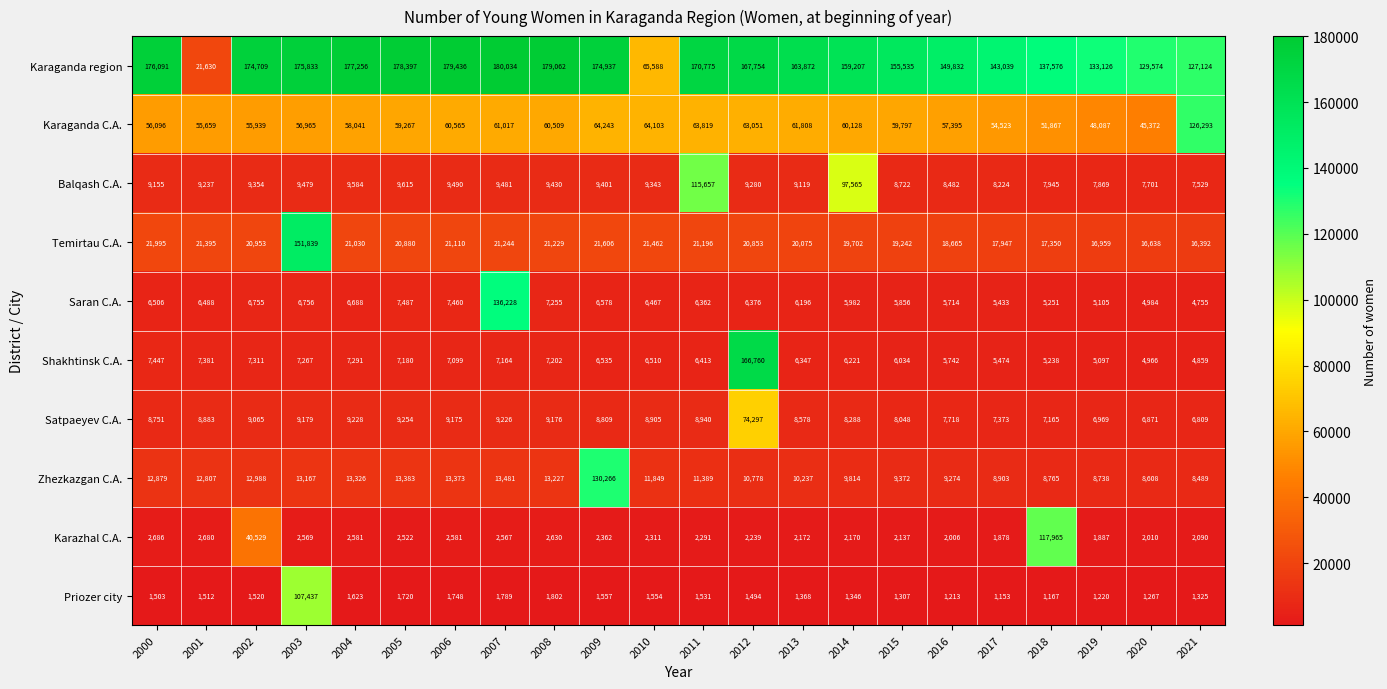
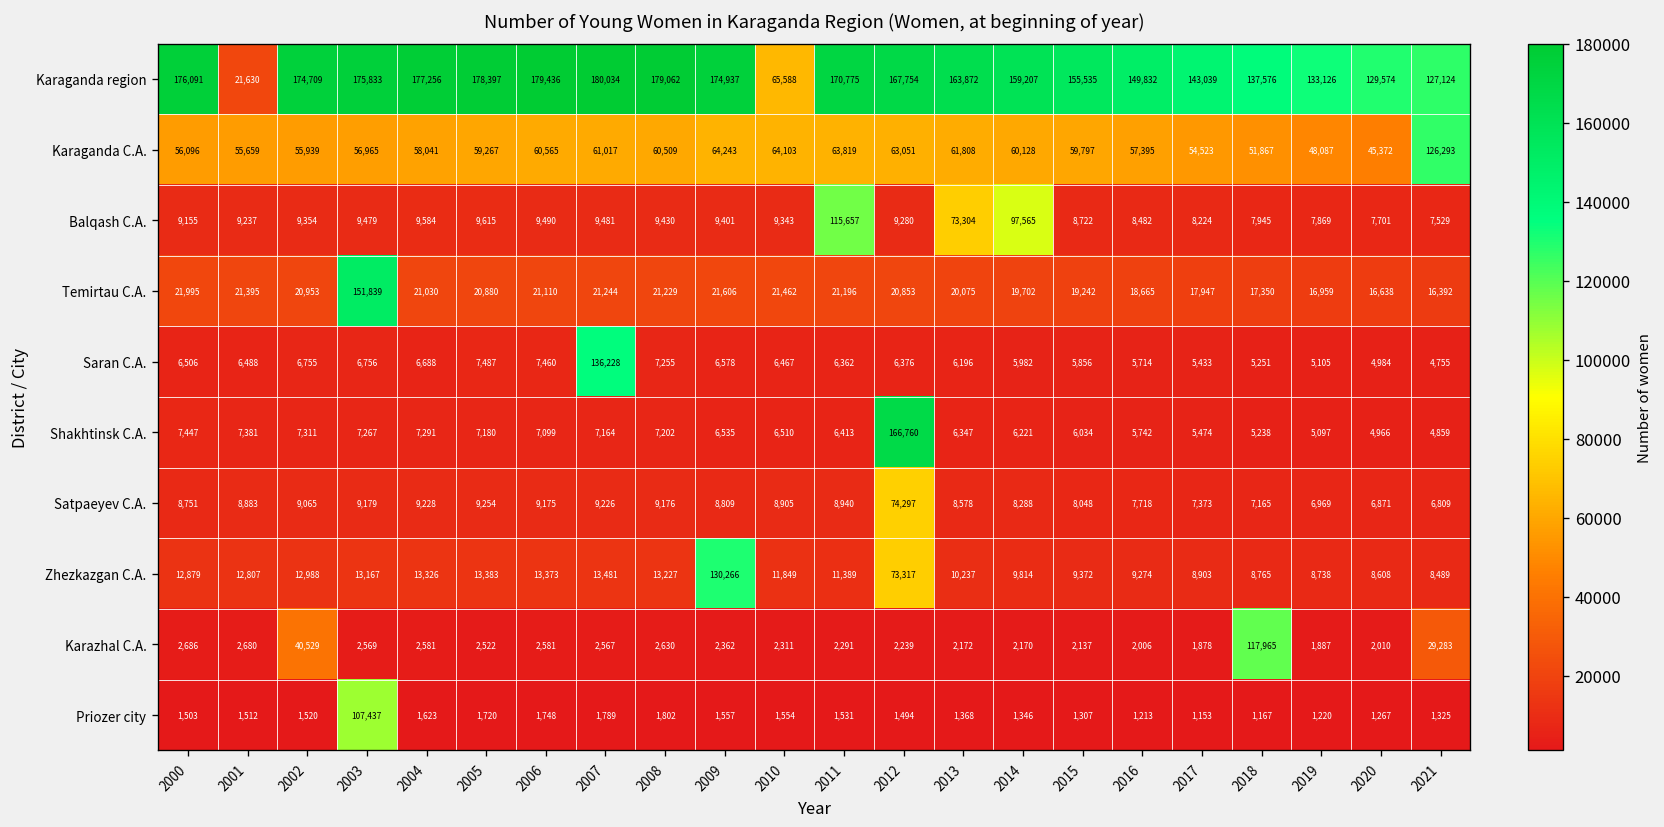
  {
    "Balqash C.A.": {
      "2000": "9,155",
      "2001": "9,237",
      "2002": "9,354",
      "2003": "9,479",
      "2004": "9,584",
      "2005": "9,615",
      "2006": "9,490",
      "2007": "9,481",
      "2008": "9,430",
      "2009": "9,401",
      "2010": "9,343",
      "2011": "115,657",
      "2012": "9,280",
-     "2013": "9,119",
+     "2013": "73,304",
      "2014": "97,565",
      "2015": "8,722",
      "2016": "8,482",
      "2017": "8,224",
      "2018": "7,945",
      "2019": "7,869",
      "2020": "7,701",
      "2021": "7,529"
    },
    "Zhezkazgan C.A.": {
      "2000": "12,879",
      "2001": "12,807",
      "2002": "12,988",
      "2003": "13,167",
      "2004": "13,326",
      "2005": "13,383",
      "2006": "13,373",
      "2007": "13,481",
      "2008": "13,227",
      "2009": "130,266",
      "2010": "11,849",
      "2011": "11,389",
-     "2012": "10,778",
+     "2012": "73,317",
      "2013": "10,237",
      "2014": "9,814",
      "2015": "9,372",
      "2016": "9,274",
      "2017": "8,903",
      "2018": "8,765",
      "2019": "8,738",
      "2020": "8,608",
      "2021": "8,489"
    },
    "Karazhal C.A.": {
      "2000": "2,686",
      "2001": "2,680",
      "2002": "40,529",
      "2003": "2,569",
      "2004": "2,581",
      "2005": "2,522",
      "2006": "2,581",
      "2007": "2,567",
      "2008": "2,630",
      "2009": "2,362",
      "2010": "2,311",
      "2011": "2,291",
      "2012": "2,239",
      "2013": "2,172",
      "2014": "2,170",
      "2015": "2,137",
      "2016": "2,006",
      "2017": "1,878",
      "2018": "117,965",
      "2019": "1,887",
      "2020": "2,010",
-     "2021": "2,090"
+     "2021": "29,283"
    }
  }
